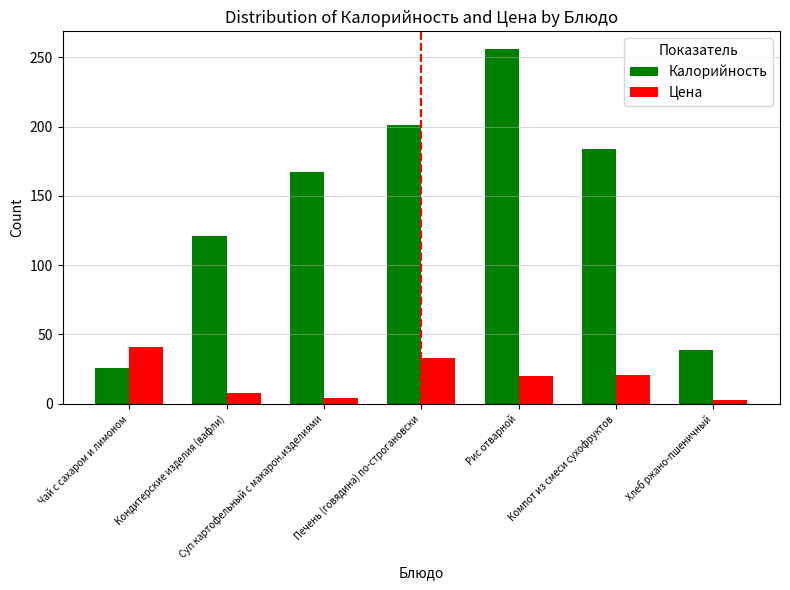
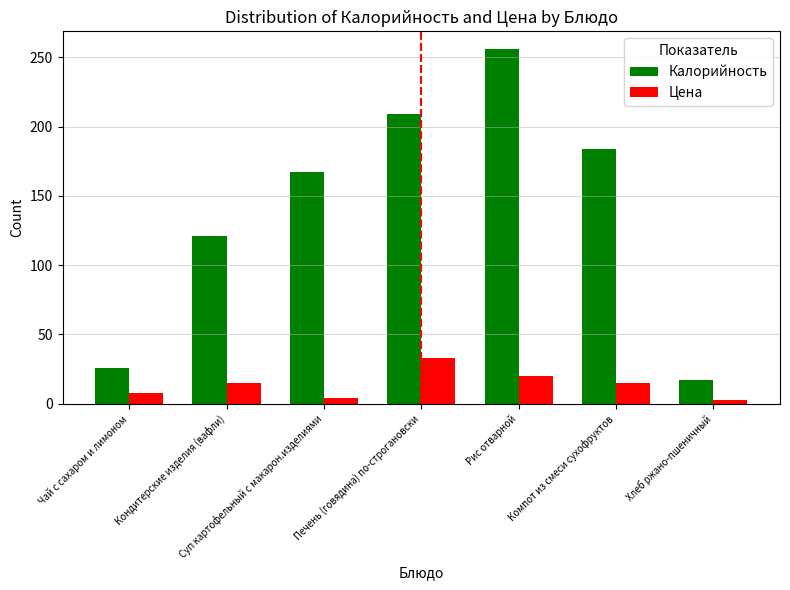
  {
    "Калорийность": {
      "Чай с сахаром и лимоном": 26,
      "Кондитерские изделия (вафли)": 121,
      "Суп картофельный с макарон.изделиями": 167,
-     "Печень (говядина) по-строгановски": 201,
+     "Печень (говядина) по-строгановски": 209,
      "Рис отварной": 256,
      "Компот из смеси сухофруктов": 184,
-     "Хлеб ржано-пшеничный": 39
+     "Хлеб ржано-пшеничный": 17
    },
    "Цена": {
-     "Чай с сахаром и лимоном": 41,
-     "Кондитерские изделия (вафли)": 8,
+     "Чай с сахаром и лимоном": 8,
+     "Кондитерские изделия (вафли)": 15,
      "Суп картофельный с макарон.изделиями": 4,
      "Печень (говядина) по-строгановски": 33,
      "Рис отварной": 20,
-     "Компот из смеси сухофруктов": 21,
+     "Компот из смеси сухофруктов": 15,
      "Хлеб ржано-пшеничный": 3
    }
  }
